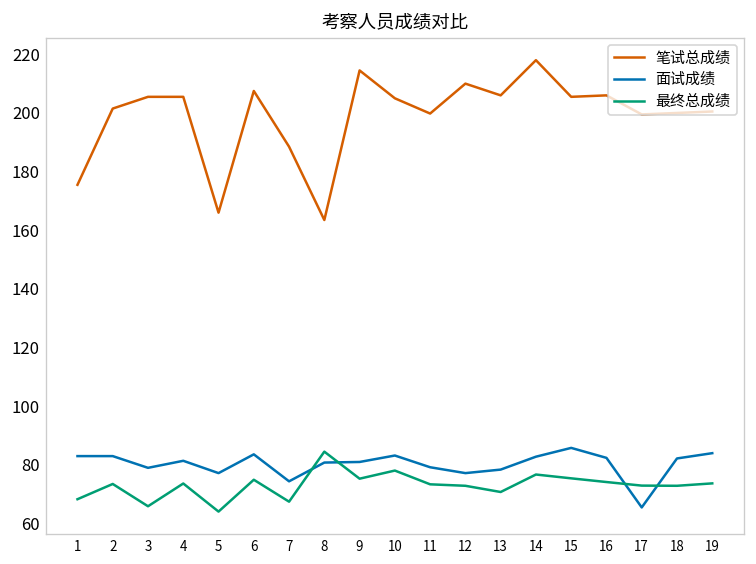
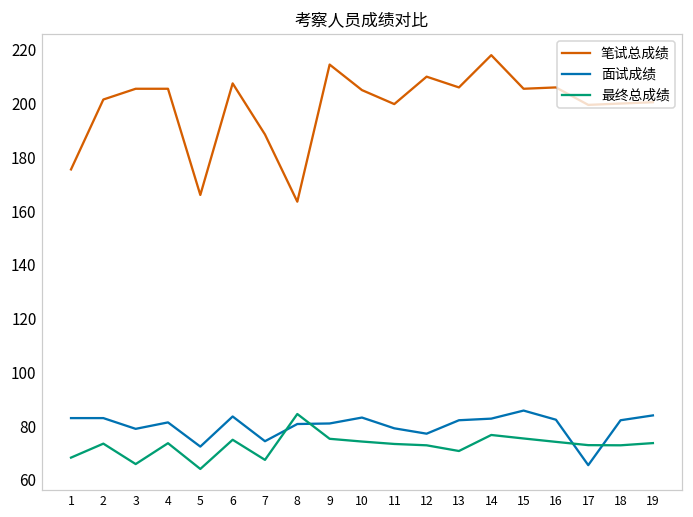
  {
    "笔试总成绩": {
      "1": 176,
      "2": 202,
      "3": 206,
      "4": 206,
      "5": 166,
      "6": 208,
      "7": 189,
      "8": 164,
      "9": 215,
      "10": 205,
      "11": 200,
      "12": 210,
      "13": 206,
      "14": 218,
      "15": 206,
      "16": 206
    },
    "面试成绩": {
      "1": 83,
      "2": 83,
      "3": 79,
      "4": 81,
-     "5": 77,
+     "5": 72,
      "6": 84,
      "7": 74,
      "8": 81,
      "9": 81,
      "10": 83,
      "11": 79,
      "12": 77,
-     "13": 78,
+     "13": 82,
      "14": 83,
      "15": 86,
      "16": 82,
      "17": 66,
      "18": 82,
      "19": 84
    },
    "最终总成绩": {
      "1": 68,
      "2": 74,
      "3": 66,
      "4": 74,
      "5": 64,
      "6": 75,
      "7": 67,
      "8": 85,
      "9": 75,
-     "10": 78,
+     "10": 74,
      "11": 73,
      "12": 73,
      "13": 71,
      "14": 77,
      "15": 75,
      "16": 74,
      "17": 73,
      "18": 73,
      "19": 74
    }
  }
